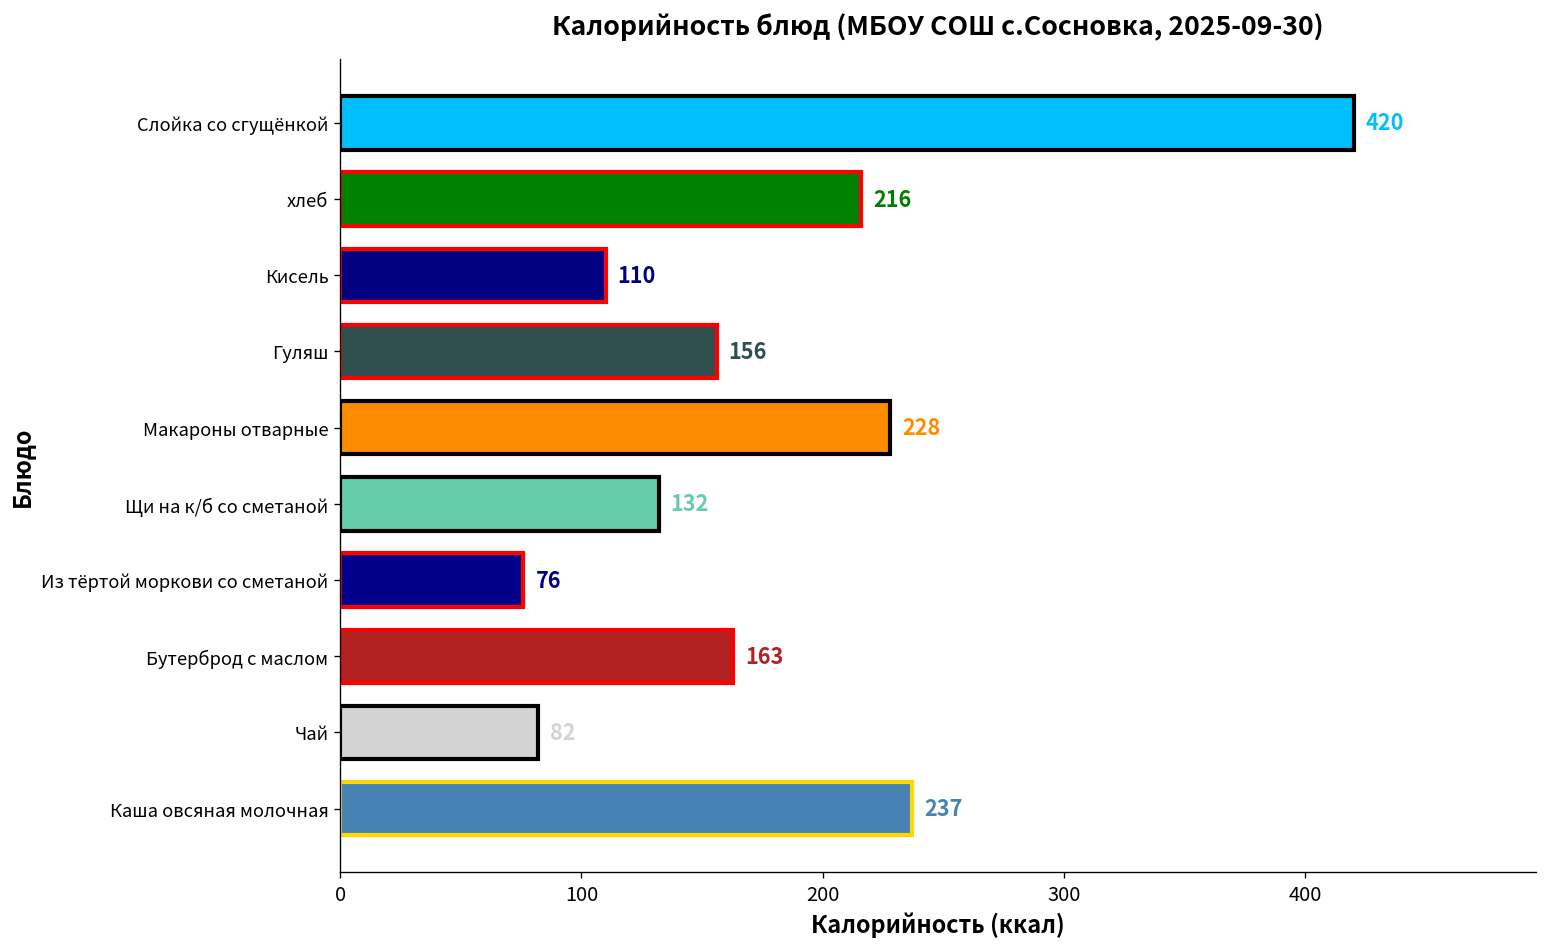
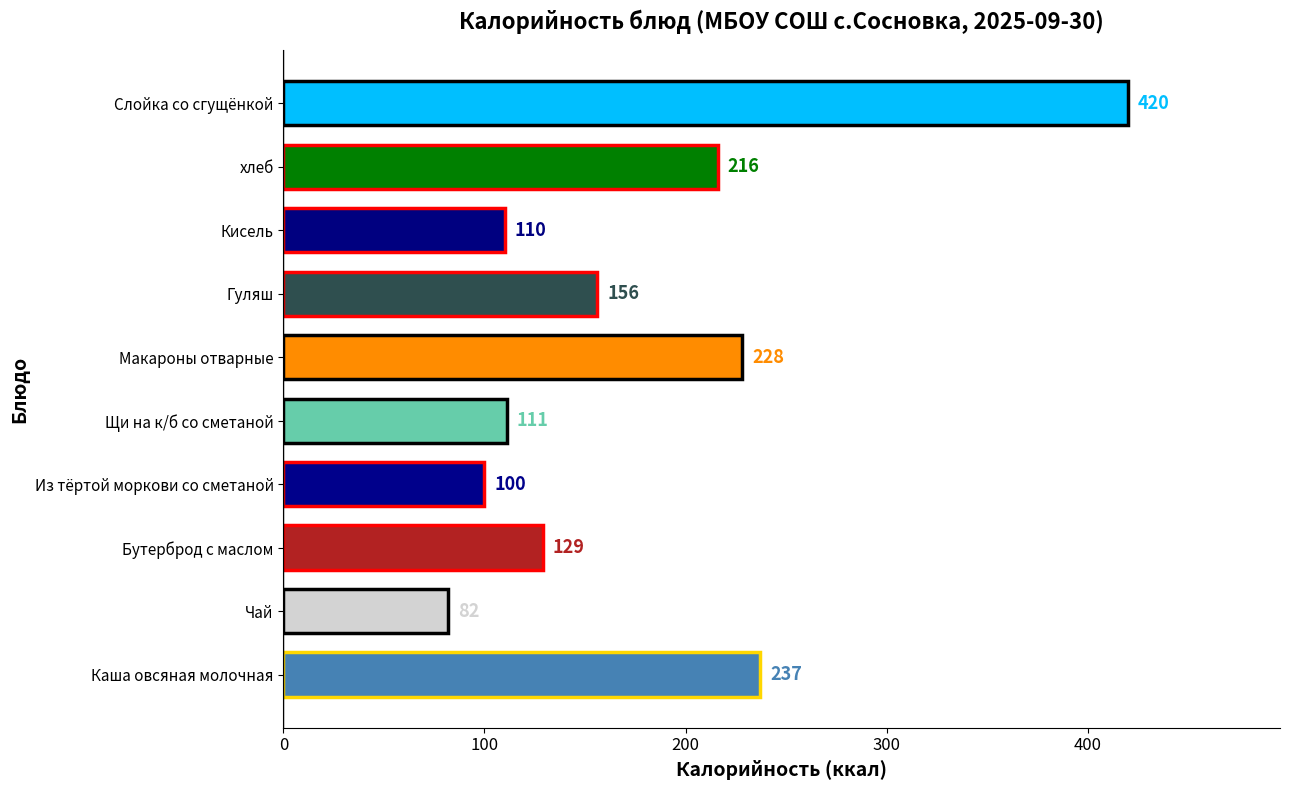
  {
    "Слойка со сгущёнкой": 420,
    "хлеб": 216,
    "Кисель": 110,
    "Гуляш": 156,
    "Макароны отварные": 228,
-   "Щи на к/б со сметаной": 132,
-   "Из тёртой моркови со сметаной": 76,
-   "Бутерброд с маслом": 163,
+   "Щи на к/б со сметаной": 111,
+   "Из тёртой моркови со сметаной": 100,
+   "Бутерброд с маслом": 129,
    "Каша овсяная молочная": 237
  }
